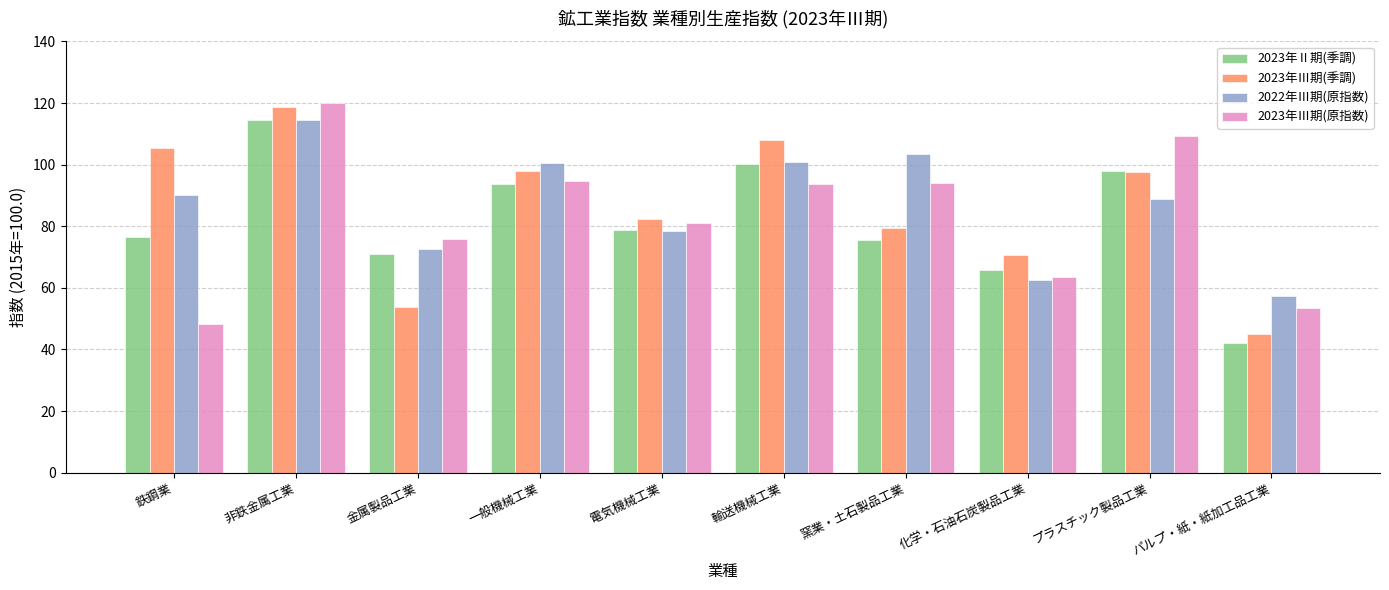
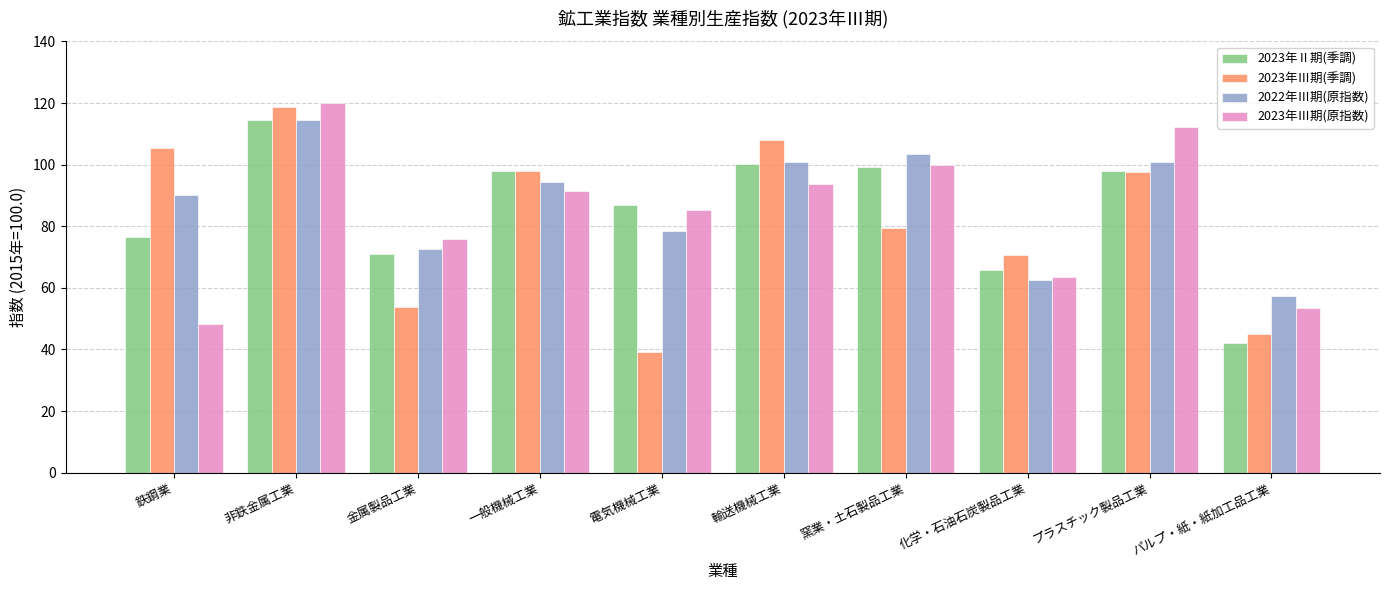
  {
    "2023年Ⅱ期(季調)": {
      "鉄鋼業": 76,
      "非鉄金属工業": 114,
      "金属製品工業": 71,
-     "一般機械工業": 94,
-     "電気機械工業": 79,
+     "一般機械工業": 98,
+     "電気機械工業": 87,
      "輸送機械工業": 100,
-     "窯業・土石製品工業": 76,
+     "窯業・土石製品工業": 99,
      "化学・石油石炭製品工業": 66,
      "プラスチック製品工業": 98,
      "パルプ・紙・紙加工品工業": 42
    },
    "2023年Ⅲ期(季調)": {
      "鉄鋼業": 106,
      "非鉄金属工業": 119,
      "金属製品工業": 54,
      "一般機械工業": 98,
-     "電気機械工業": 82,
+     "電気機械工業": 39,
      "輸送機械工業": 108,
      "窯業・土石製品工業": 80,
      "化学・石油石炭製品工業": 71,
      "プラスチック製品工業": 98,
      "パルプ・紙・紙加工品工業": 45
    },
    "2022年Ⅲ期(原指数)": {
      "鉄鋼業": 90,
      "非鉄金属工業": 115,
      "金属製品工業": 73,
-     "一般機械工業": 101,
+     "一般機械工業": 94,
      "電気機械工業": 78,
      "輸送機械工業": 101,
      "窯業・土石製品工業": 103,
      "化学・石油石炭製品工業": 63,
-     "プラスチック製品工業": 89,
+     "プラスチック製品工業": 101,
      "パルプ・紙・紙加工品工業": 57
    },
    "2023年Ⅲ期(原指数)": {
      "鉄鋼業": 48,
      "非鉄金属工業": 120,
      "金属製品工業": 76,
-     "一般機械工業": 95,
-     "電気機械工業": 81,
+     "一般機械工業": 91,
+     "電気機械工業": 85,
      "輸送機械工業": 94,
-     "窯業・土石製品工業": 94,
+     "窯業・土石製品工業": 100,
      "化学・石油石炭製品工業": 64,
-     "プラスチック製品工業": 109,
+     "プラスチック製品工業": 112,
      "パルプ・紙・紙加工品工業": 54
    }
  }
